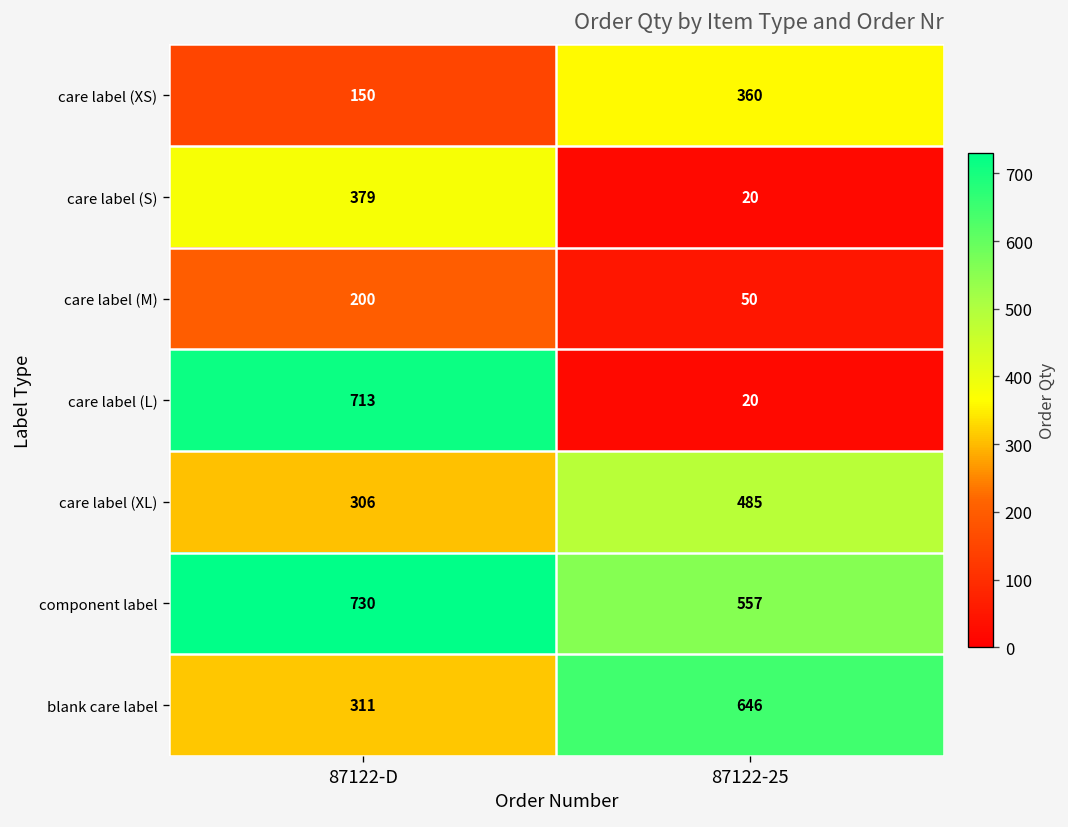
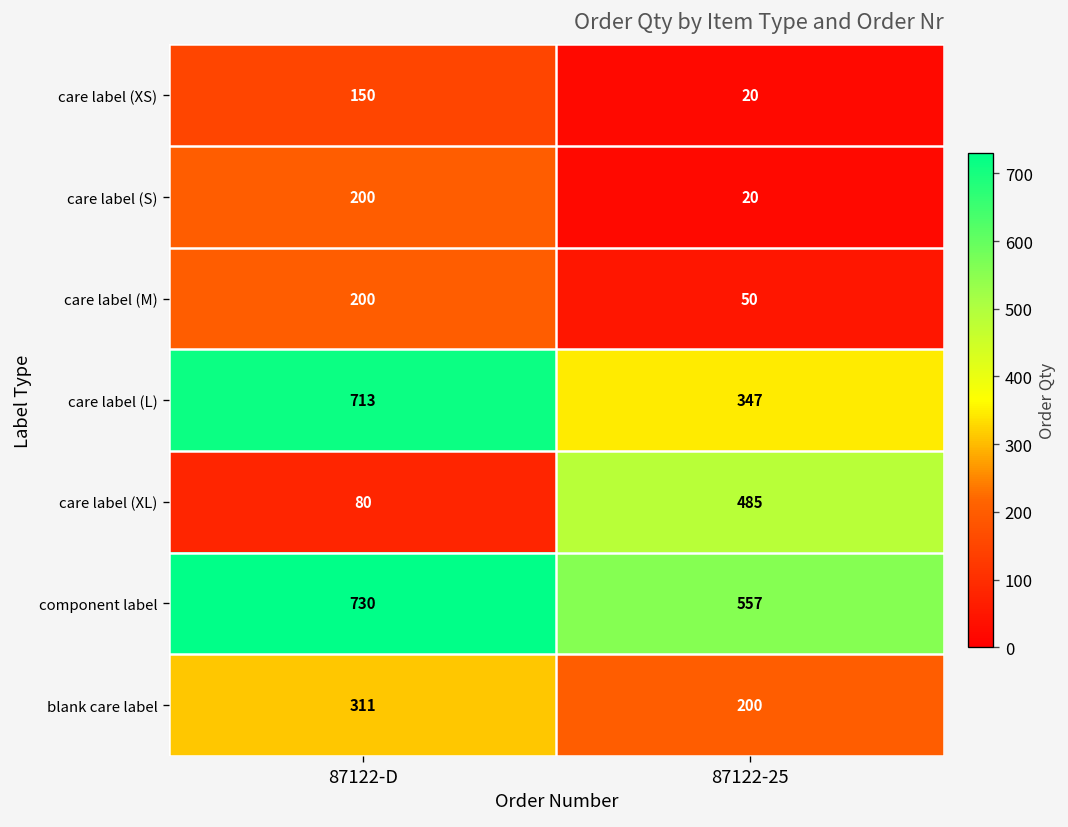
  {
    "care label (XS)": {
      "87122-D": 150,
-     "87122-25": 360
+     "87122-25": 20
    },
    "care label (S)": {
-     "87122-D": 379,
+     "87122-D": 200,
      "87122-25": 20
    },
    "care label (M)": {
      "87122-D": 200,
      "87122-25": 50
    },
    "care label (L)": {
      "87122-D": 713,
-     "87122-25": 20
+     "87122-25": 347
    },
    "care label (XL)": {
-     "87122-D": 306,
+     "87122-D": 80,
      "87122-25": 485
    },
    "component label": {
      "87122-D": 730,
      "87122-25": 557
    },
    "blank care label": {
      "87122-D": 311,
-     "87122-25": 646
+     "87122-25": 200
    }
  }
